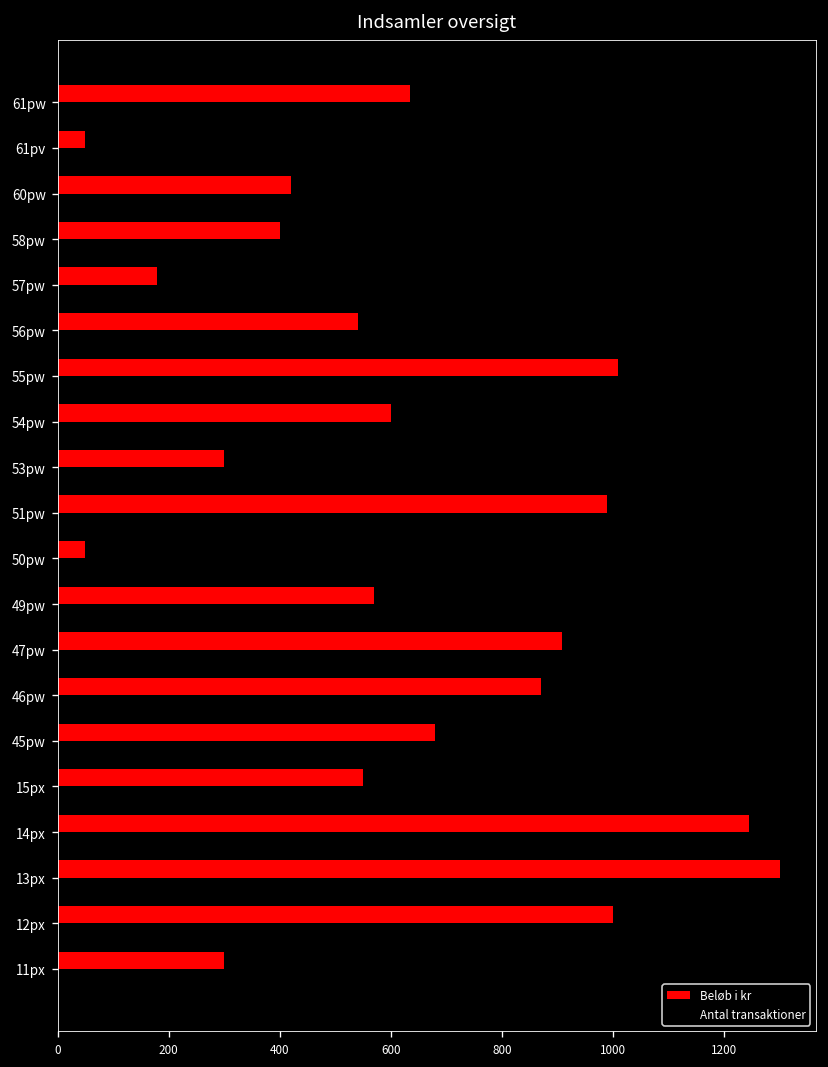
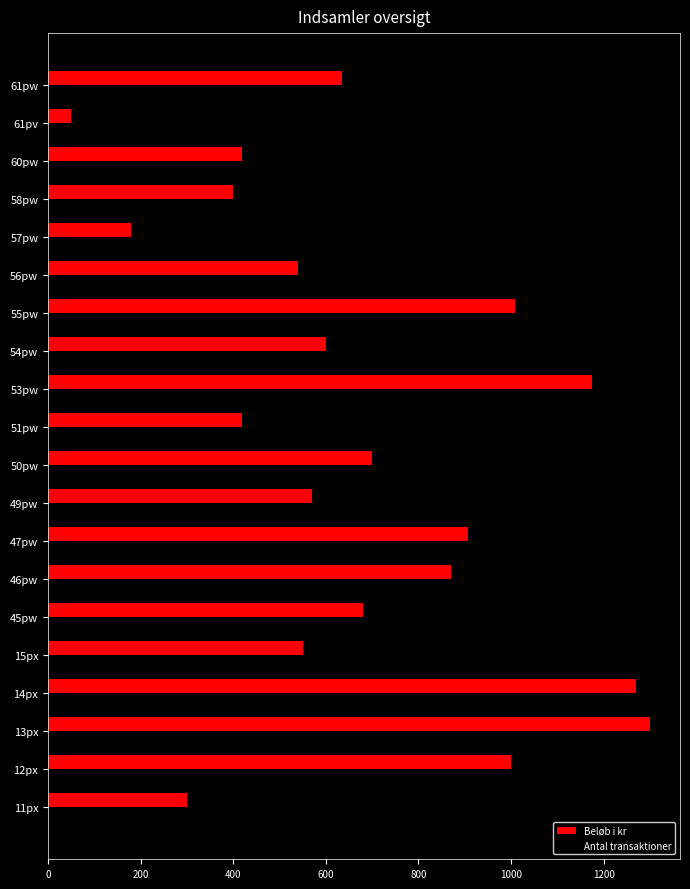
  {
    "Beløb i kr": {
      "61pw": 640,
      "61pv": 50,
      "60pw": 420,
      "58pw": 400,
      "57pw": 180,
      "56pw": 540,
      "55pw": 1010,
      "54pw": 600,
-     "53pw": 300,
-     "51pw": 990,
-     "50pw": 50,
+     "53pw": 1180,
+     "51pw": 420,
+     "50pw": 700,
      "49pw": 570,
      "47pw": 910,
      "46pw": 870,
      "45pw": 680,
      "15px": 550,
-     "14px": 1250,
+     "14px": 1270,
      "13px": 1300,
      "12px": 1000,
      "11px": 300
    },
    "Antal transaktioner": {
      "61pw": 680,
      "61pv": 50,
      "60pw": 260,
      "58pw": 310,
      "57pw": 260,
      "56pw": 470,
      "55pw": 470,
      "54pw": 420,
      "53pw": 260,
      "51pw": 260,
      "50pw": 50,
      "49pw": 360,
      "47pw": 160,
      "46pw": 520,
      "45pw": 100,
      "15px": 100,
      "14px": 730,
      "13px": 780,
      "12px": 680,
      "11px": 680
    }
  }
